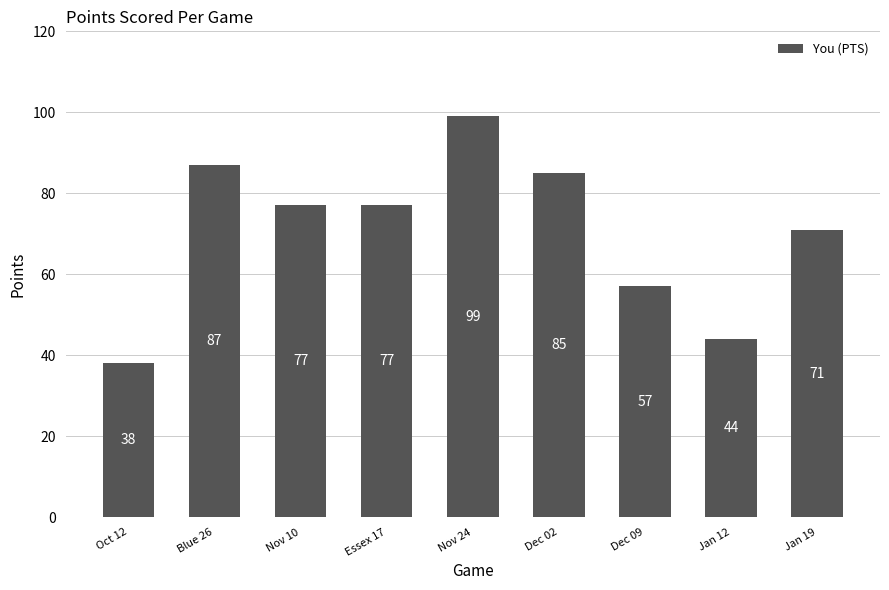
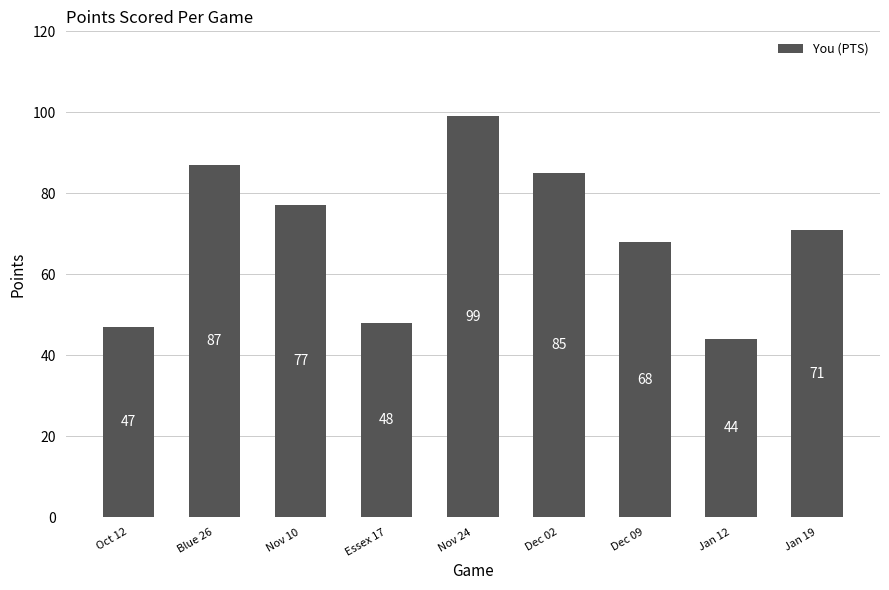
  {
-   "Oct 12": 38,
+   "Oct 12": 47,
    "Blue 26": 87,
    "Nov 10": 77,
-   "Essex 17": 77,
+   "Essex 17": 48,
    "Nov 24": 99,
    "Dec 02": 85,
-   "Dec 09": 57,
+   "Dec 09": 68,
    "Jan 12": 44,
    "Jan 19": 71
  }
